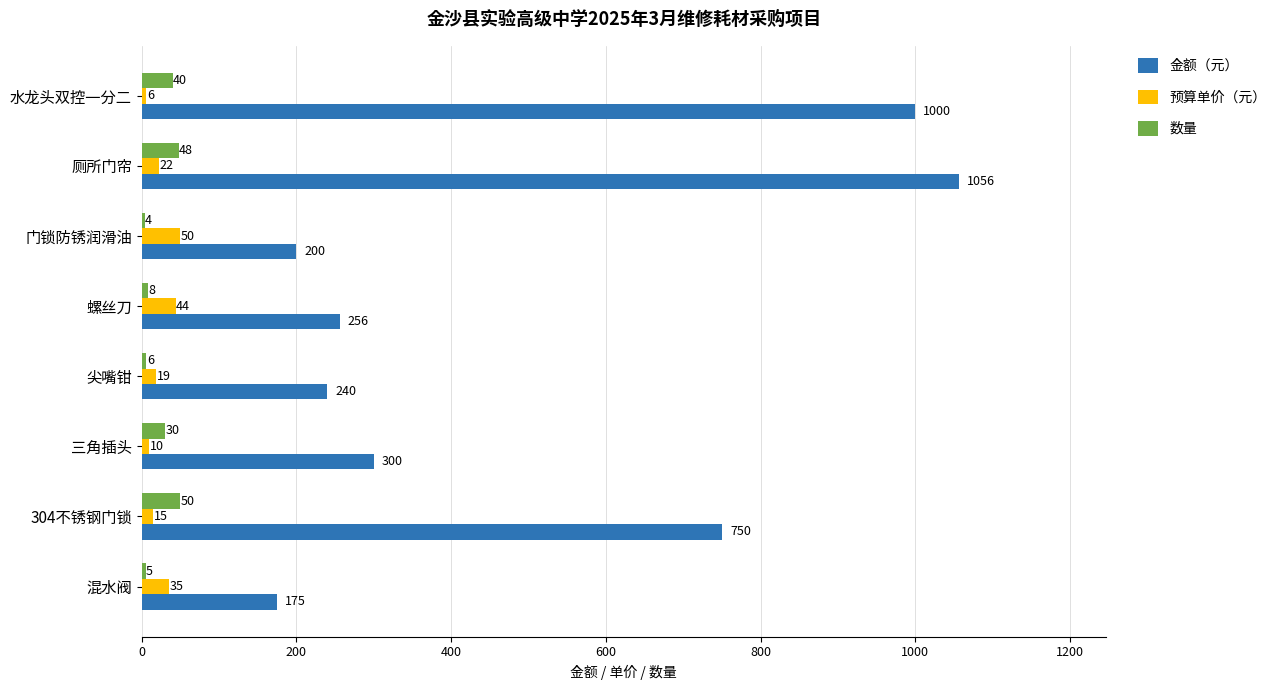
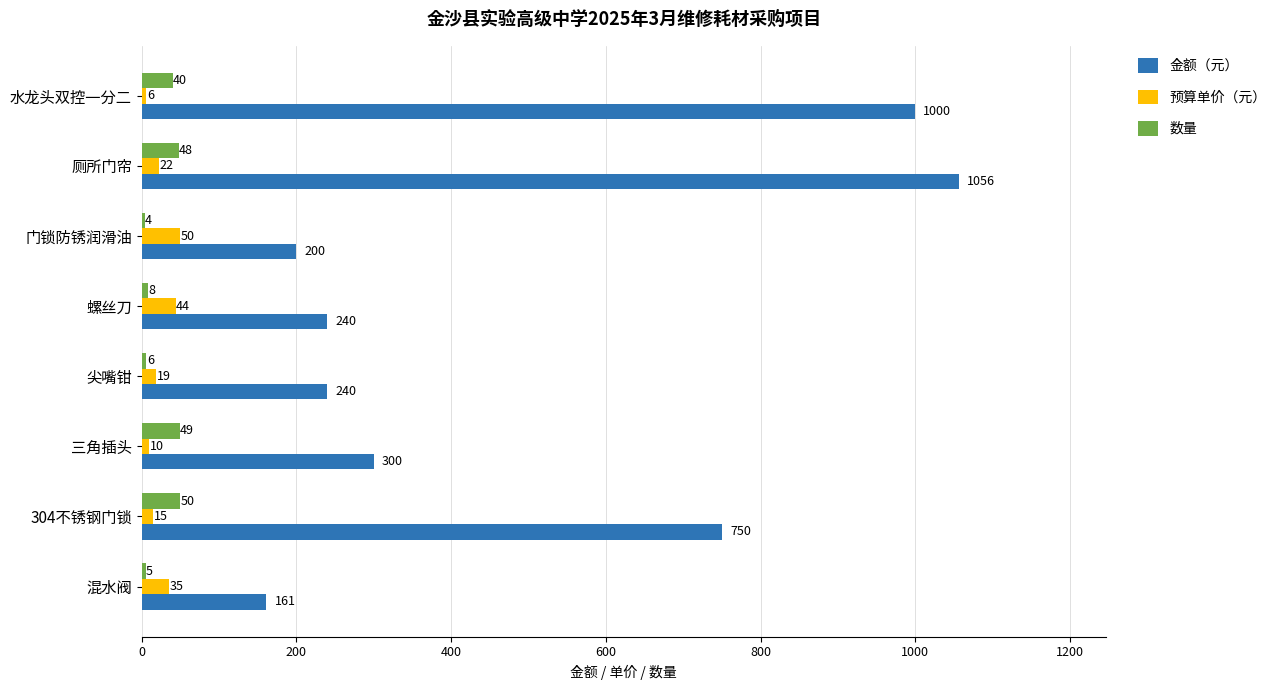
  {
    "金额（元）": {
      "水龙头双控一分二": 1000,
      "厕所门帘": 1056,
      "门锁防锈润滑油": 200,
-     "螺丝刀": 256,
+     "螺丝刀": 240,
      "尖嘴钳": 240,
      "三角插头": 300,
      "304不锈钢门锁": 750,
-     "混水阀": 175
+     "混水阀": 161
    },
    "预算单价（元）": {
      "水龙头双控一分二": 6,
      "厕所门帘": 22,
      "门锁防锈润滑油": 50,
      "螺丝刀": 44,
      "尖嘴钳": 19,
      "三角插头": 10,
      "304不锈钢门锁": 15,
      "混水阀": 35
    },
    "数量": {
      "水龙头双控一分二": 40,
      "厕所门帘": 48,
      "门锁防锈润滑油": 4,
      "螺丝刀": 8,
      "尖嘴钳": 6,
-     "三角插头": 30,
+     "三角插头": 49,
      "304不锈钢门锁": 50,
      "混水阀": 5
    }
  }
